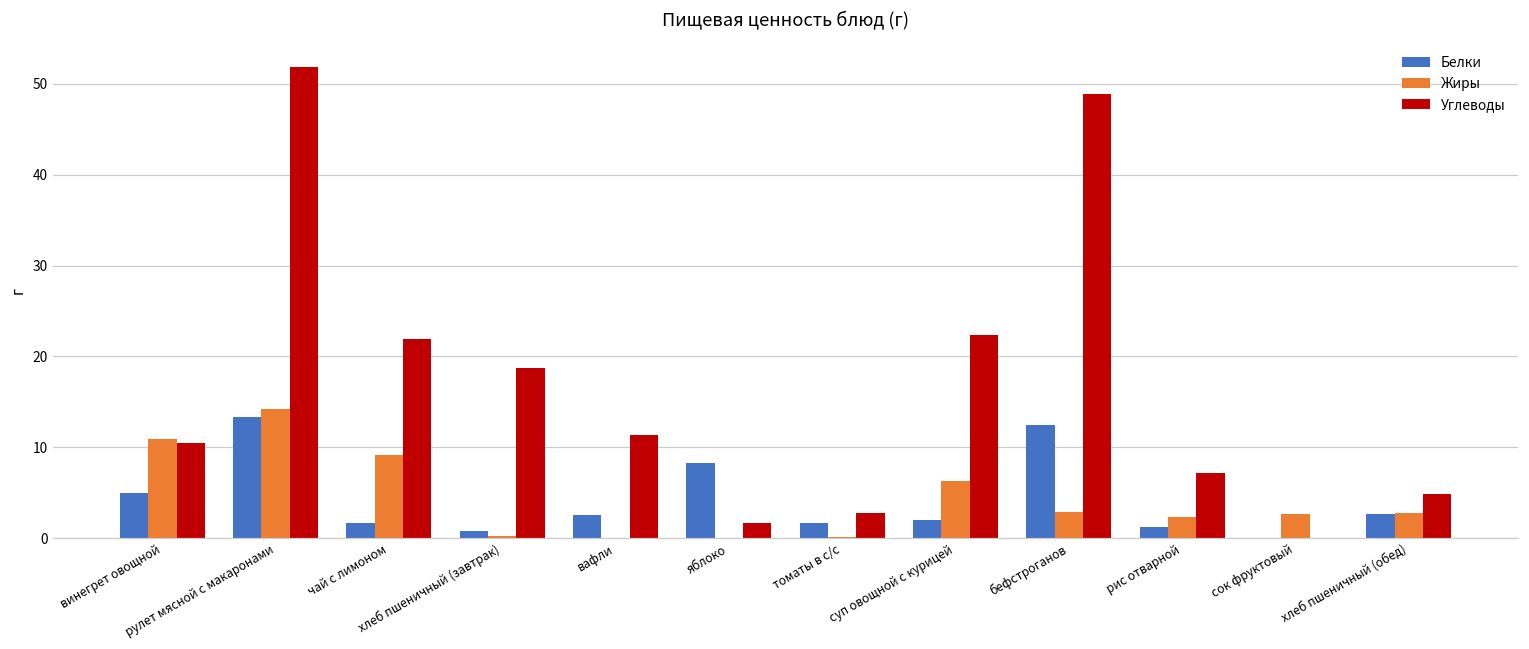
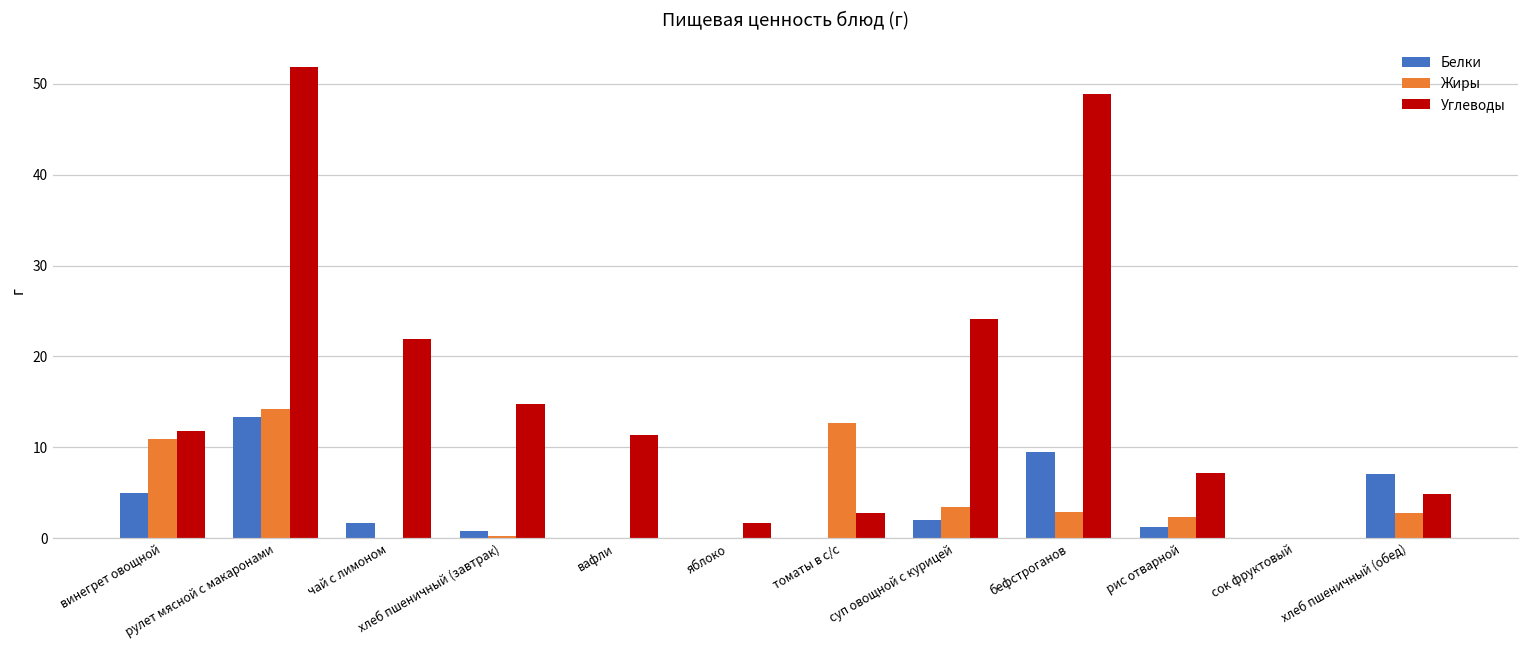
  {
    "Белки": {
      "винегрет овощной": 5,
      "рулет мясной с макаронами": 13,
      "чай с лимоном": 2,
      "хлеб пшеничный (завтрак)": 1,
-     "вафли": 3,
-     "яблоко": 8,
-     "томаты в с/с": 2,
+     "вафли": 0,
+     "яблоко": 0,
+     "томаты в с/с": 0,
      "суп овощной с курицей": 2,
-     "бефстроганов": 13,
+     "бефстроганов": 10,
      "рис отварной": 1,
      "сок фруктовый": 0,
-     "хлеб пшеничный (обед)": 3
+     "хлеб пшеничный (обед)": 7
    },
    "Жиры": {
      "винегрет овощной": 11,
      "рулет мясной с макаронами": 14,
-     "чай с лимоном": 9,
+     "чай с лимоном": 0,
      "вафли": 0,
      "яблоко": 0,
-     "томаты в с/с": 0,
-     "суп овощной с курицей": 6,
+     "томаты в с/с": 13,
+     "суп овощной с курицей": 3,
      "бефстроганов": 3,
      "рис отварной": 2,
-     "сок фруктовый": 3,
+     "сок фруктовый": 0,
      "хлеб пшеничный (обед)": 3
    },
    "Углеводы": {
-     "винегрет овощной": 10,
+     "винегрет овощной": 12,
      "рулет мясной с макаронами": 52,
      "чай с лимоном": 22,
-     "хлеб пшеничный (завтрак)": 19,
+     "хлеб пшеничный (завтрак)": 15,
      "вафли": 11,
      "яблоко": 2,
      "томаты в с/с": 3,
-     "суп овощной с курицей": 22,
+     "суп овощной с курицей": 24,
      "бефстроганов": 49,
      "рис отварной": 7,
      "сок фруктовый": 0,
      "хлеб пшеничный (обед)": 5
    }
  }
